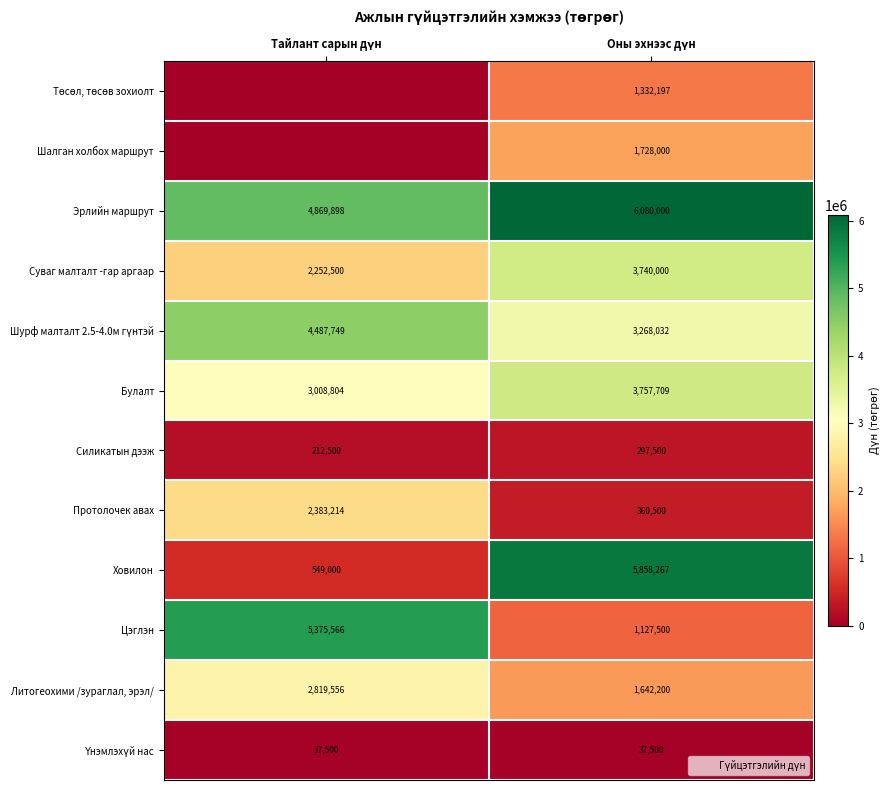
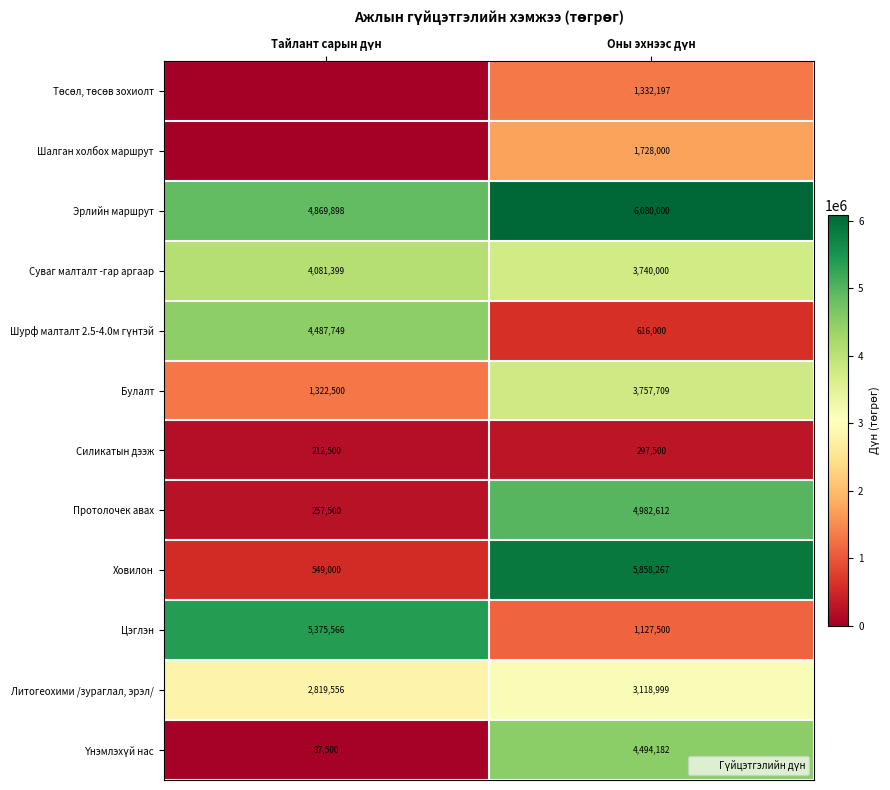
  {
    "Төсөл, төсөв зохиолт": {
      "Оны эхнээс дүн": "1,332,197"
    },
    "Шалган холбох маршрут": {
      "Оны эхнээс дүн": "1,728,000"
    },
    "Эрлийн маршрут": {
      "Тайлант сарын дүн": "4,869,898",
      "Оны эхнээс дүн": "6,080,000"
    },
    "Суваг малталт -гар аргаар": {
-     "Тайлант сарын дүн": "2,252,500",
+     "Тайлант сарын дүн": "4,081,399",
      "Оны эхнээс дүн": "3,740,000"
    },
    "Шурф малталт 2.5-4.0м гүнтэй": {
      "Тайлант сарын дүн": "4,487,749",
-     "Оны эхнээс дүн": "3,268,032"
+     "Оны эхнээс дүн": "616,000"
    },
    "Булалт": {
-     "Тайлант сарын дүн": "3,008,804",
+     "Тайлант сарын дүн": "1,322,500",
      "Оны эхнээс дүн": "3,757,709"
    },
    "Силикатын дээж": {
      "Тайлант сарын дүн": "212,500",
      "Оны эхнээс дүн": "297,500"
    },
    "Протолочек авах": {
-     "Тайлант сарын дүн": "2,383,214",
-     "Оны эхнээс дүн": "360,500"
+     "Тайлант сарын дүн": "257,500",
+     "Оны эхнээс дүн": "4,982,612"
    },
    "Ховилон": {
      "Тайлант сарын дүн": "549,000",
      "Оны эхнээс дүн": "5,858,267"
    },
    "Цэглэн": {
      "Тайлант сарын дүн": "5,375,566",
      "Оны эхнээс дүн": "1,127,500"
    },
    "Литогеохими /зураглал, эрэл/": {
      "Тайлант сарын дүн": "2,819,556",
-     "Оны эхнээс дүн": "1,642,200"
+     "Оны эхнээс дүн": "3,118,999"
    },
    "Үнэмлэхүй нас": {
      "Тайлант сарын дүн": "37,500",
-     "Оны эхнээс дүн": "37,500"
+     "Оны эхнээс дүн": "4,494,182"
    }
  }
